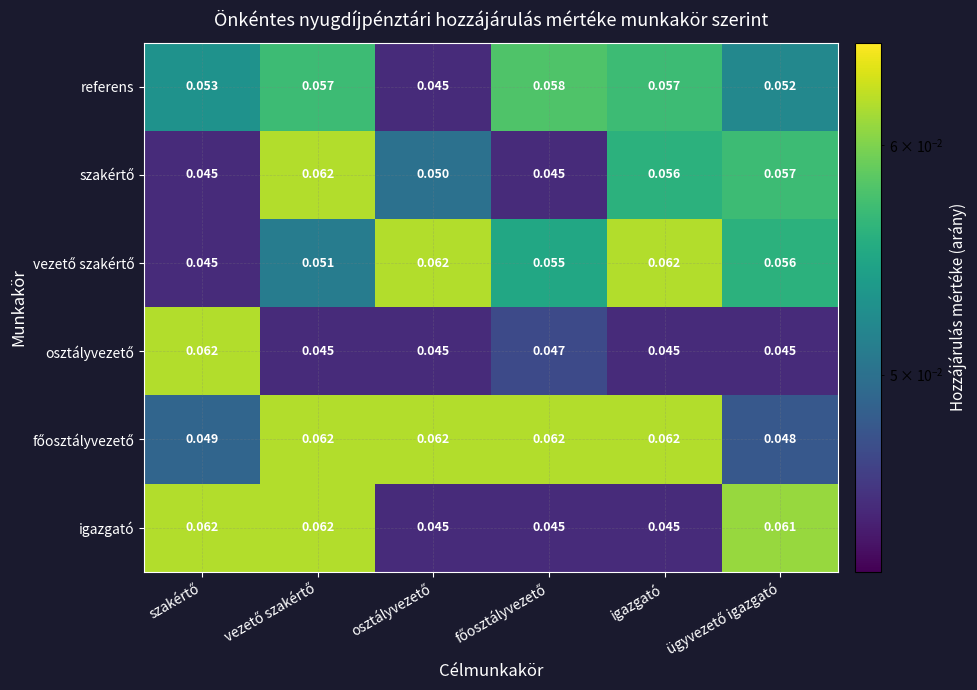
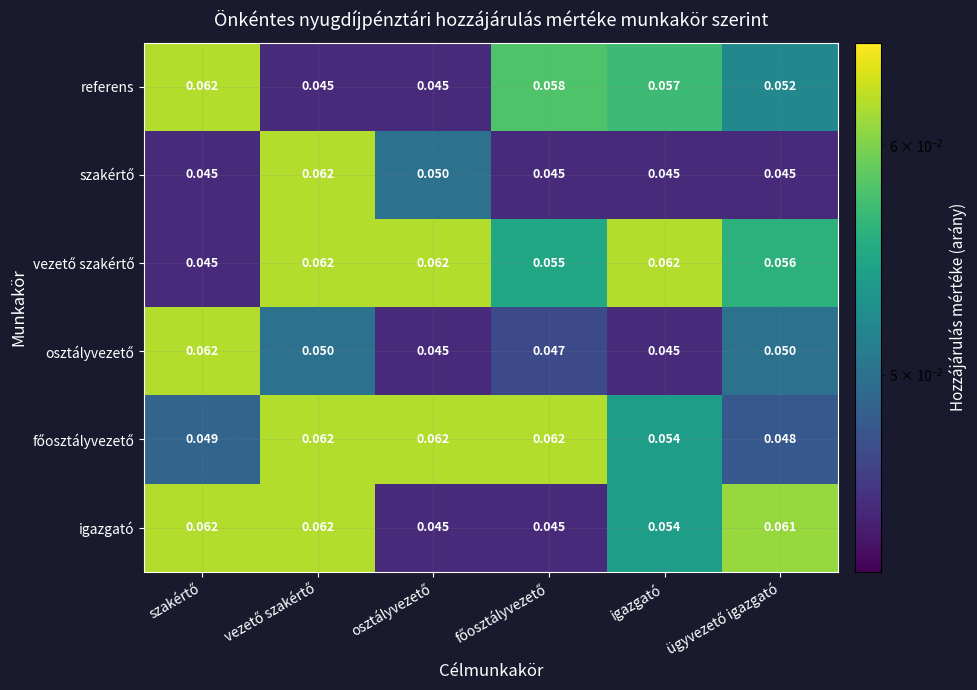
  {
    "referens": {
-     "szakértő": 0.053,
-     "vezető szakértő": 0.057,
+     "szakértő": 0.062,
+     "vezető szakértő": 0.045,
      "osztályvezető": 0.045,
      "főosztályvezető": 0.058,
      "igazgató": 0.057,
      "ügyvezető igazgató": 0.052
    },
    "szakértő": {
      "szakértő": 0.045,
      "vezető szakértő": 0.062,
      "osztályvezető": 0.050,
      "főosztályvezető": 0.045,
-     "igazgató": 0.056,
-     "ügyvezető igazgató": 0.057
+     "igazgató": 0.045,
+     "ügyvezető igazgató": 0.045
    },
    "vezető szakértő": {
      "szakértő": 0.045,
-     "vezető szakértő": 0.051,
+     "vezető szakértő": 0.062,
      "osztályvezető": 0.062,
      "főosztályvezető": 0.055,
      "igazgató": 0.062,
      "ügyvezető igazgató": 0.056
    },
    "osztályvezető": {
      "szakértő": 0.062,
-     "vezető szakértő": 0.045,
+     "vezető szakértő": 0.050,
      "osztályvezető": 0.045,
      "főosztályvezető": 0.047,
      "igazgató": 0.045,
-     "ügyvezető igazgató": 0.045
+     "ügyvezető igazgató": 0.050
    },
    "főosztályvezető": {
      "szakértő": 0.049,
      "vezető szakértő": 0.062,
      "osztályvezető": 0.062,
      "főosztályvezető": 0.062,
-     "igazgató": 0.062,
+     "igazgató": 0.054,
      "ügyvezető igazgató": 0.048
    },
    "igazgató": {
      "szakértő": 0.062,
      "vezető szakértő": 0.062,
      "osztályvezető": 0.045,
      "főosztályvezető": 0.045,
-     "igazgató": 0.045,
+     "igazgató": 0.054,
      "ügyvezető igazgató": 0.061
    }
  }
